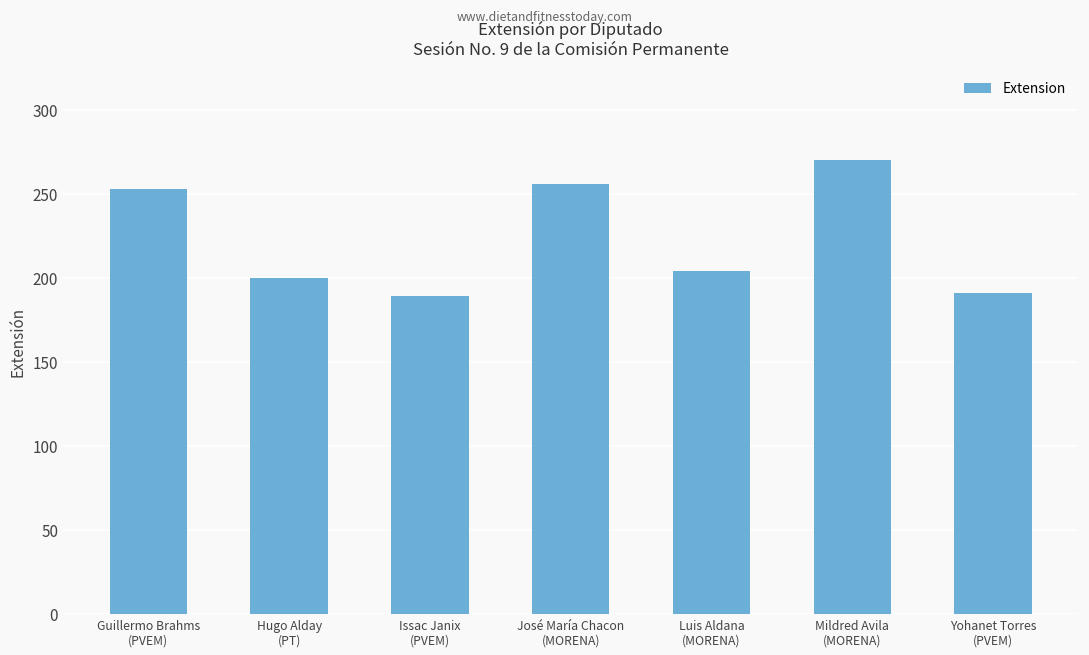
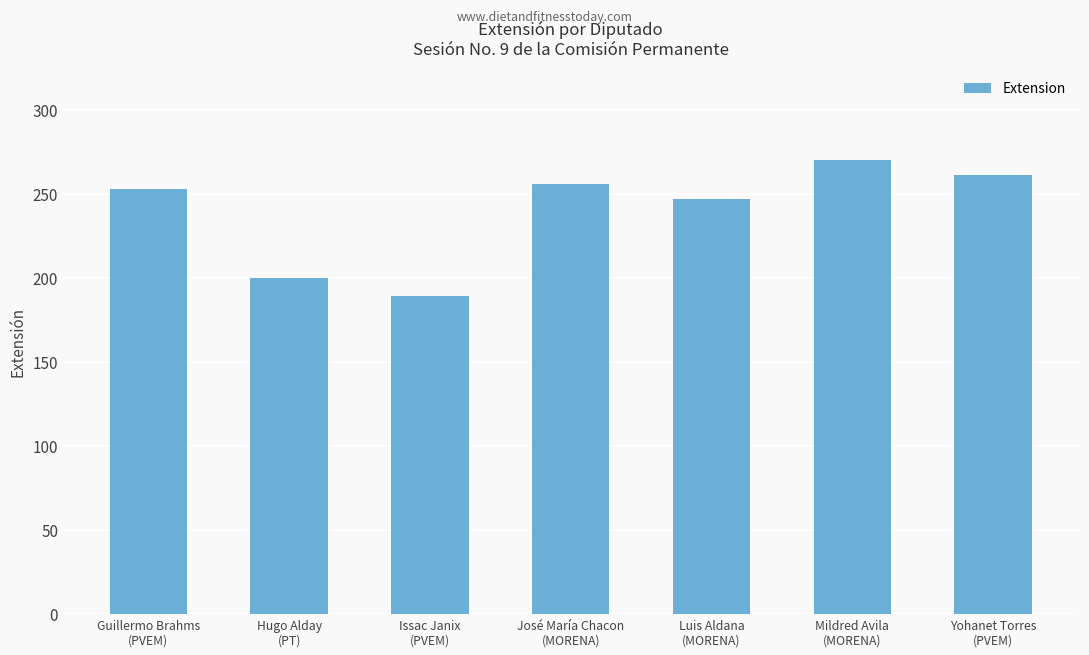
  {
    "Guillermo Brahms (PVEM)": 253,
    "Hugo Alday (PT)": 200,
    "Issac Janix (PVEM)": 189,
    "José María Chacon (MORENA)": 256,
-   "Luis Aldana (MORENA)": 204,
+   "Luis Aldana (MORENA)": 247,
    "Mildred Avila (MORENA)": 270,
-   "Yohanet Torres (PVEM)": 191
+   "Yohanet Torres (PVEM)": 261
  }
